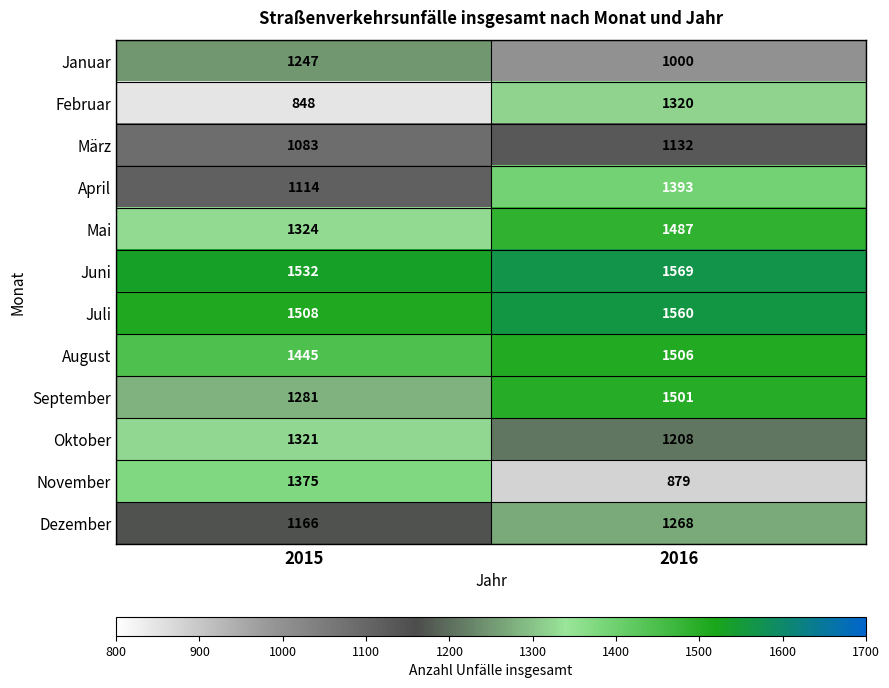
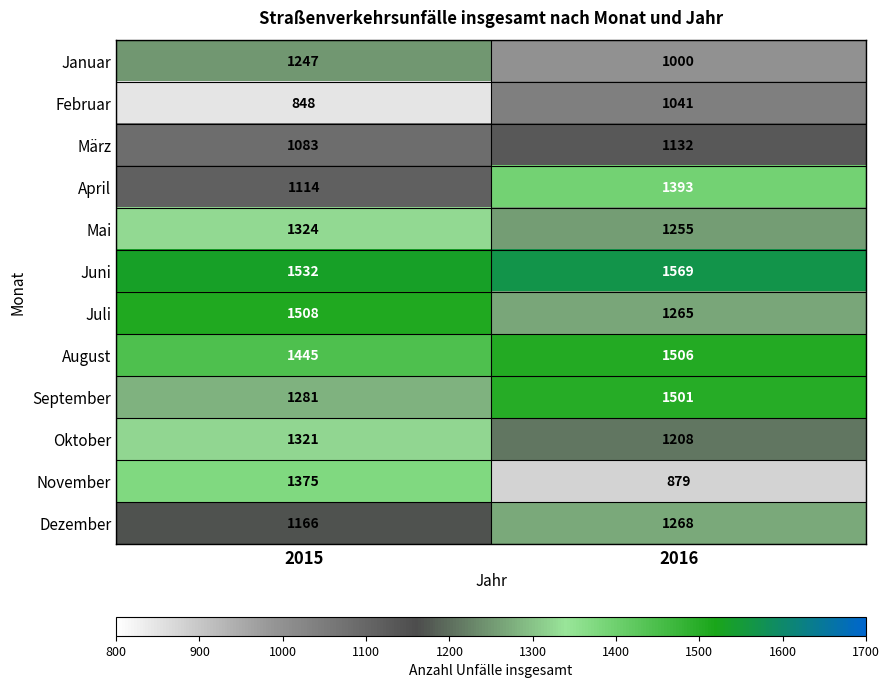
  {
    "Januar": {
      "2015": 1247,
      "2016": 1000
    },
    "Februar": {
      "2015": 848,
-     "2016": 1320
+     "2016": 1041
    },
    "März": {
      "2015": 1083,
      "2016": 1132
    },
    "April": {
      "2015": 1114,
      "2016": 1393
    },
    "Mai": {
      "2015": 1324,
-     "2016": 1487
+     "2016": 1255
    },
    "Juni": {
      "2015": 1532,
      "2016": 1569
    },
    "Juli": {
      "2015": 1508,
-     "2016": 1560
+     "2016": 1265
    },
    "August": {
      "2015": 1445,
      "2016": 1506
    },
    "September": {
      "2015": 1281,
      "2016": 1501
    },
    "Oktober": {
      "2015": 1321,
      "2016": 1208
    },
    "November": {
      "2015": 1375,
      "2016": 879
    },
    "Dezember": {
      "2015": 1166,
      "2016": 1268
    }
  }
